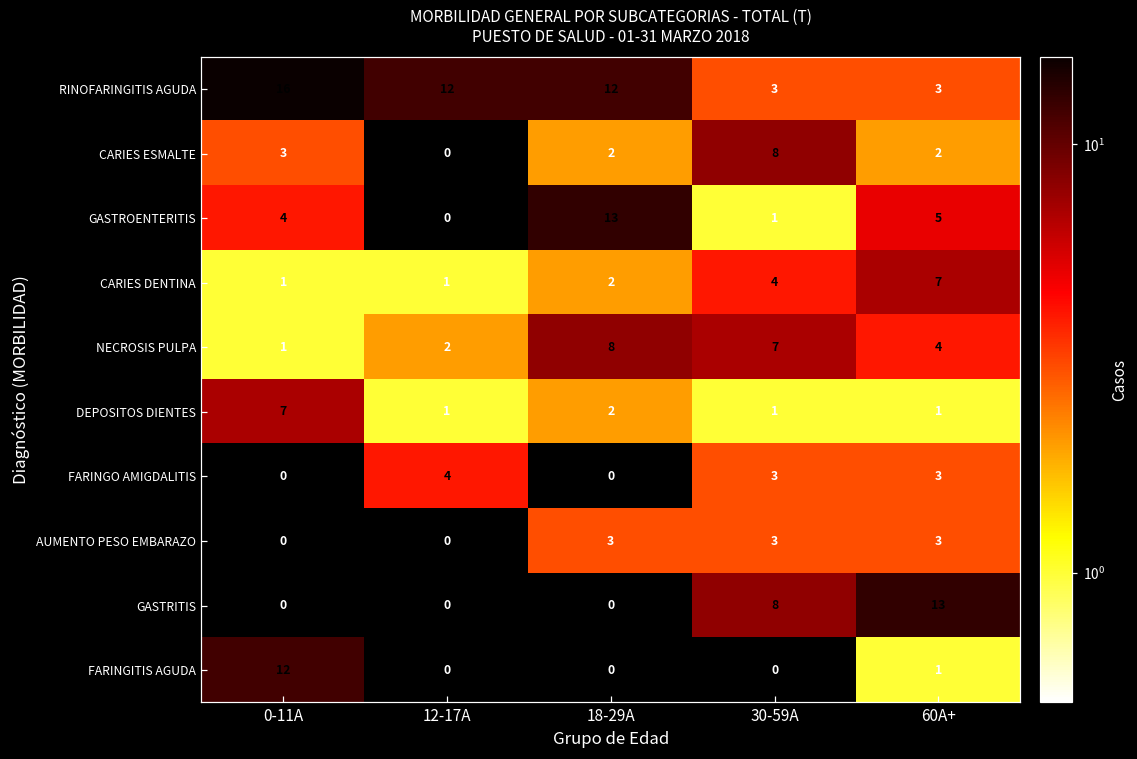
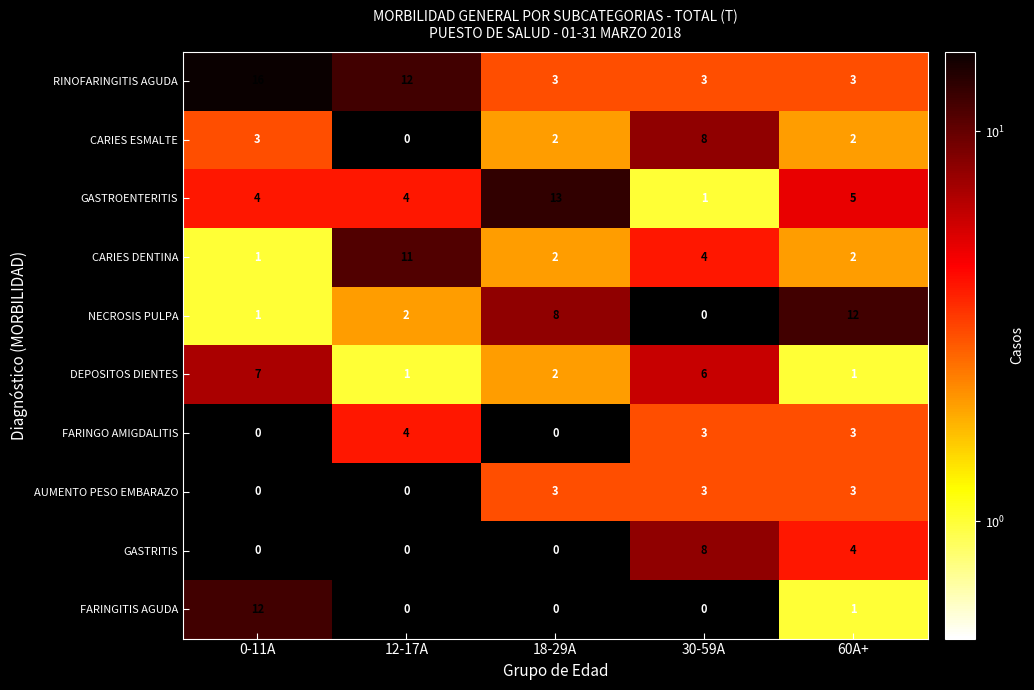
  {
    "RINOFARINGITIS AGUDA": {
      "12-17A": 12,
-     "18-29A": 12,
+     "18-29A": 3,
      "30-59A": 3,
      "60A+": 3
    },
    "CARIES ESMALTE": {
      "0-11A": 3,
      "12-17A": 0,
      "18-29A": 2,
      "30-59A": 8,
      "60A+": 2
    },
    "GASTROENTERITIS": {
      "0-11A": 4,
-     "12-17A": 0,
+     "12-17A": 4,
      "18-29A": 13,
      "30-59A": 1,
      "60A+": 5
    },
    "CARIES DENTINA": {
      "0-11A": 1,
-     "12-17A": 1,
+     "12-17A": 11,
      "18-29A": 2,
      "30-59A": 4,
-     "60A+": 7
+     "60A+": 2
    },
    "NECROSIS PULPA": {
      "0-11A": 1,
      "12-17A": 2,
      "18-29A": 8,
-     "30-59A": 7,
-     "60A+": 4
+     "30-59A": 0,
+     "60A+": 12
    },
    "DEPOSITOS DIENTES": {
      "0-11A": 7,
      "12-17A": 1,
      "18-29A": 2,
-     "30-59A": 1,
+     "30-59A": 6,
      "60A+": 1
    },
    "FARINGO AMIGDALITIS": {
      "0-11A": 0,
      "12-17A": 4,
      "18-29A": 0,
      "30-59A": 3,
      "60A+": 3
    },
    "AUMENTO PESO EMBARAZO": {
      "0-11A": 0,
      "12-17A": 0,
      "18-29A": 3,
      "30-59A": 3,
      "60A+": 3
    },
    "GASTRITIS": {
      "0-11A": 0,
      "12-17A": 0,
      "18-29A": 0,
      "30-59A": 8,
-     "60A+": 13
+     "60A+": 4
    },
    "FARINGITIS AGUDA": {
      "0-11A": 12,
      "12-17A": 0,
      "18-29A": 0,
      "30-59A": 0,
      "60A+": 1
    }
  }
